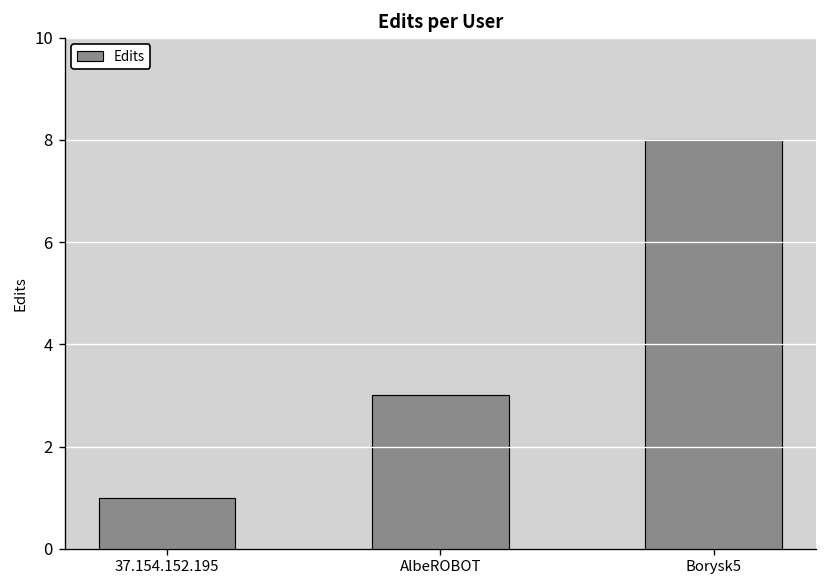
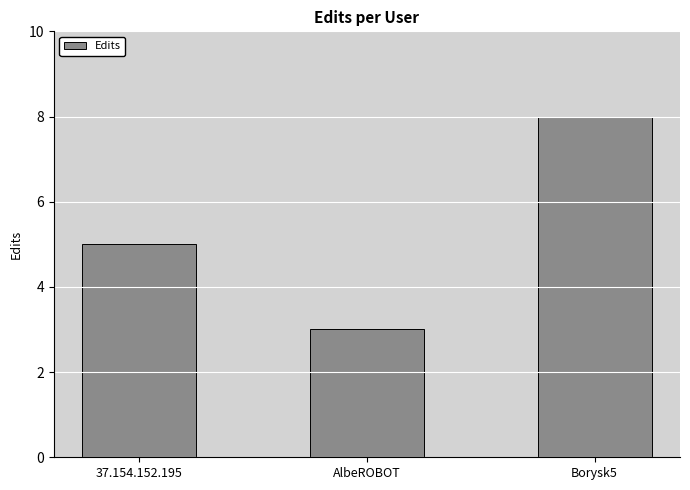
  {
-   "37.154.152.195": 1,
+   "37.154.152.195": 5,
    "AlbeROBOT": 3,
    "Borysk5": 8
  }
